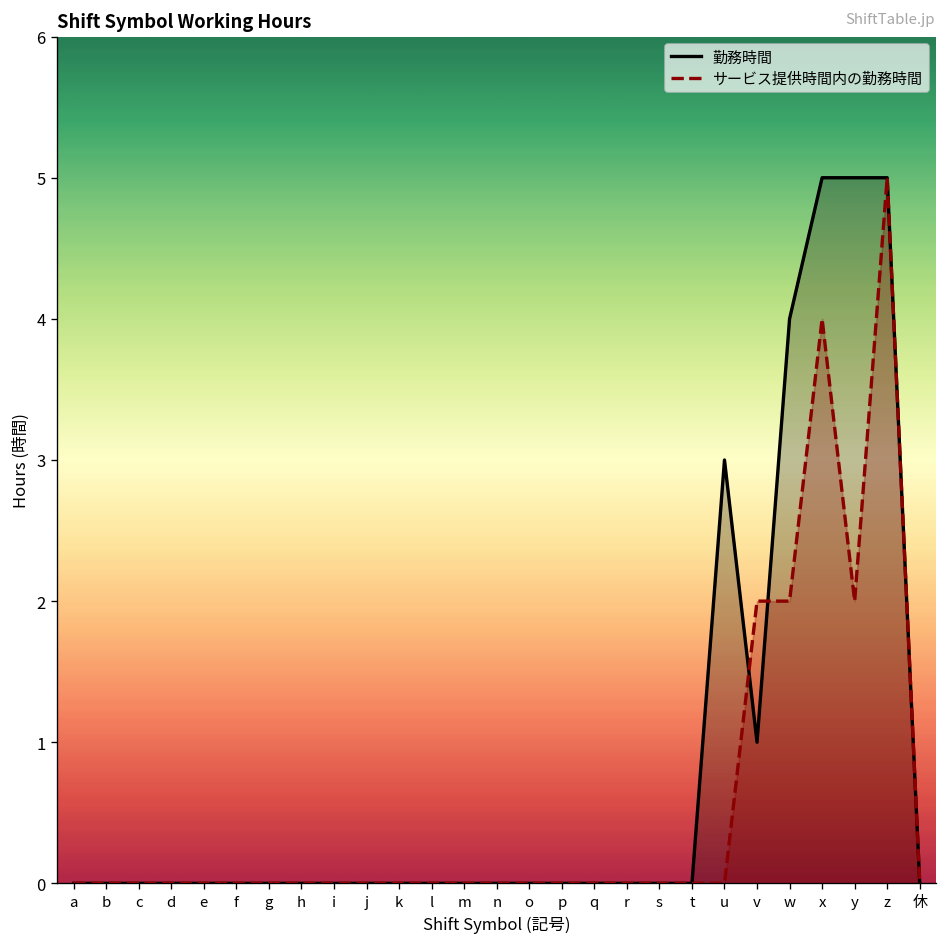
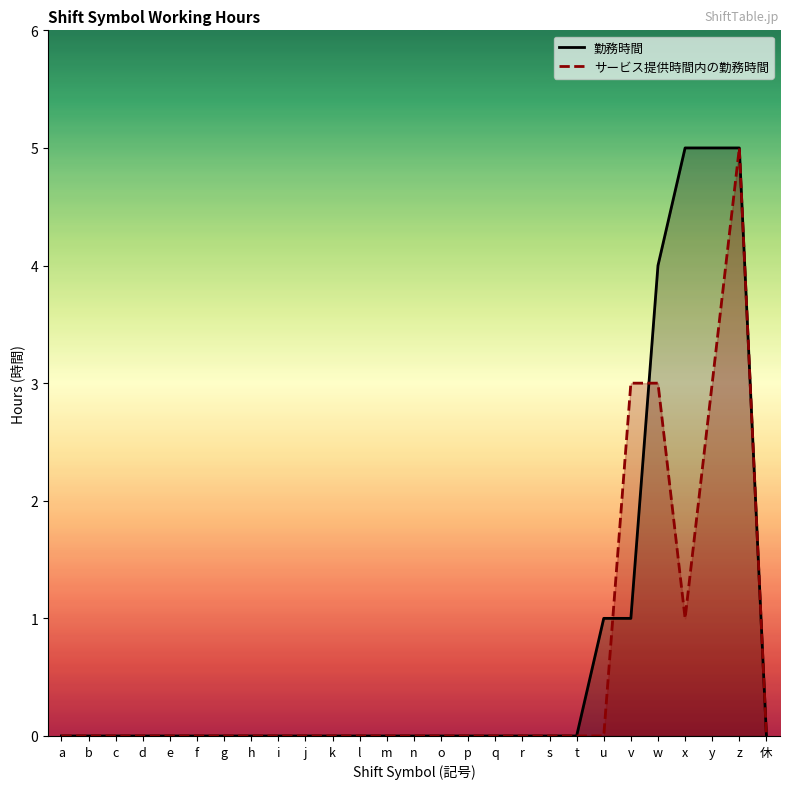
  {
    "勤務時間": {
-     "u": 3,
+     "u": 1,
      "v": 1,
      "w": 4,
      "x": 5,
      "y": 5
    },
    "サービス提供時間内の勤務時間": {
      "u": 0,
-     "v": 2,
-     "w": 2,
-     "x": 4,
-     "y": 2
+     "v": 3,
+     "w": 3,
+     "x": 1,
+     "y": 3
    }
  }
